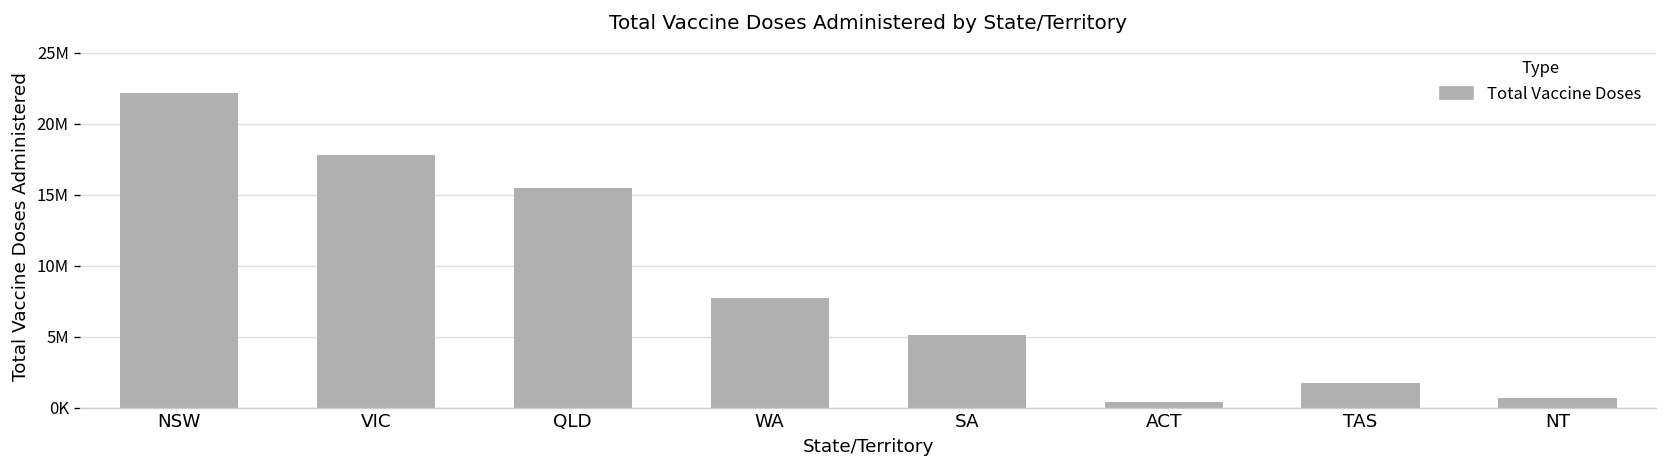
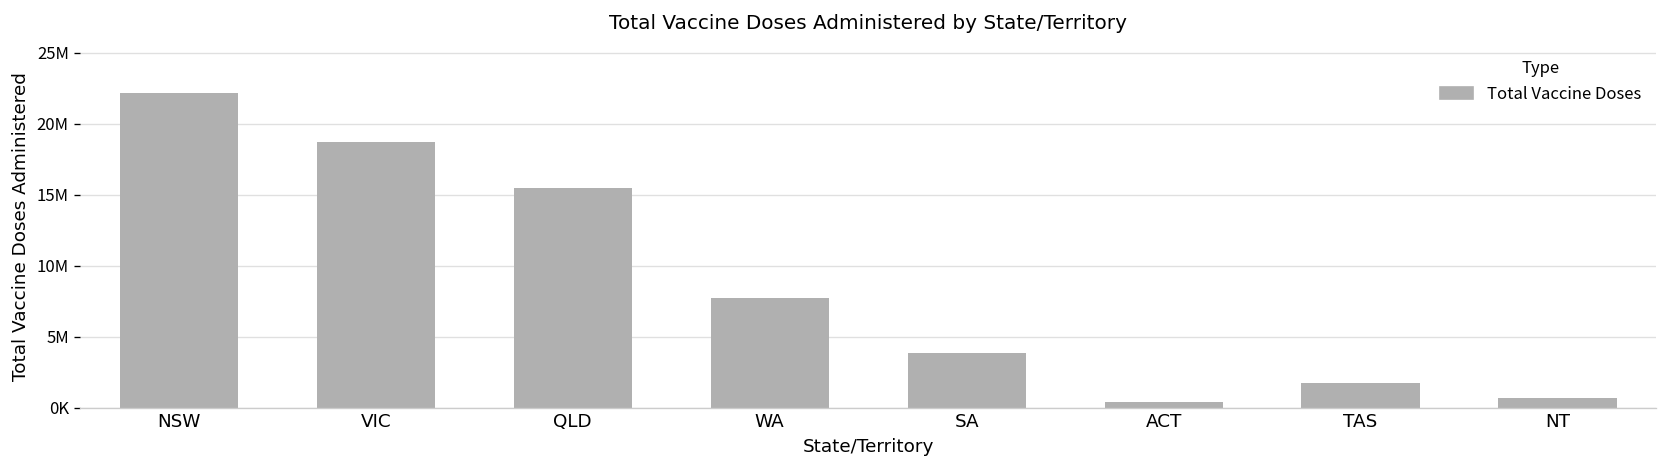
  {
    "NSW": 22200000,
-   "VIC": 17800000,
+   "VIC": 18700000,
    "QLD": 15500000,
    "WA": 7700000,
-   "SA": 5100000,
+   "SA": 3800000,
    "ACT": 400000,
    "TAS": 1700000,
    "NT": 700000
  }
